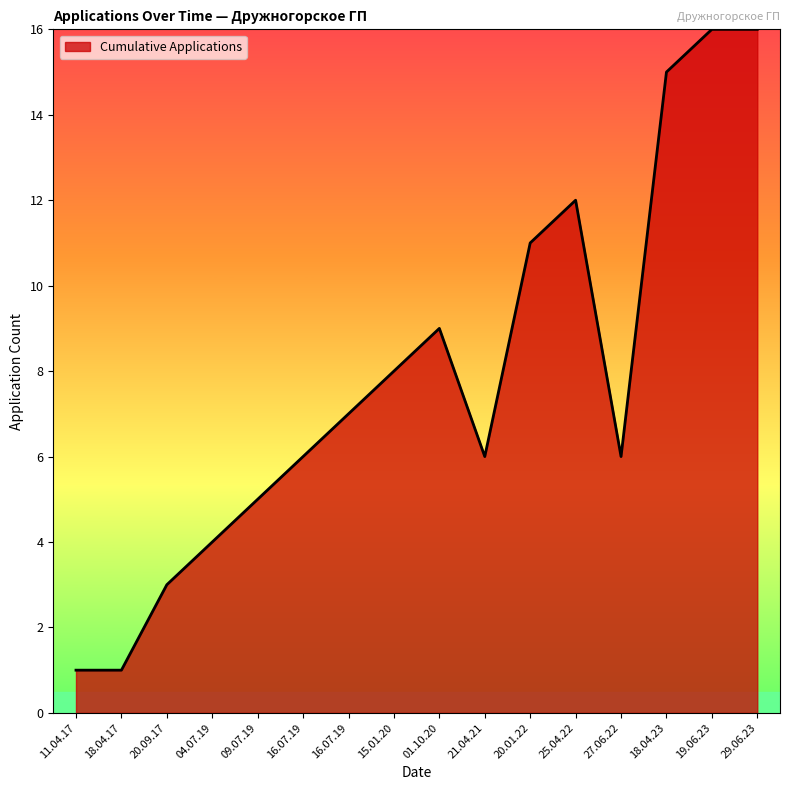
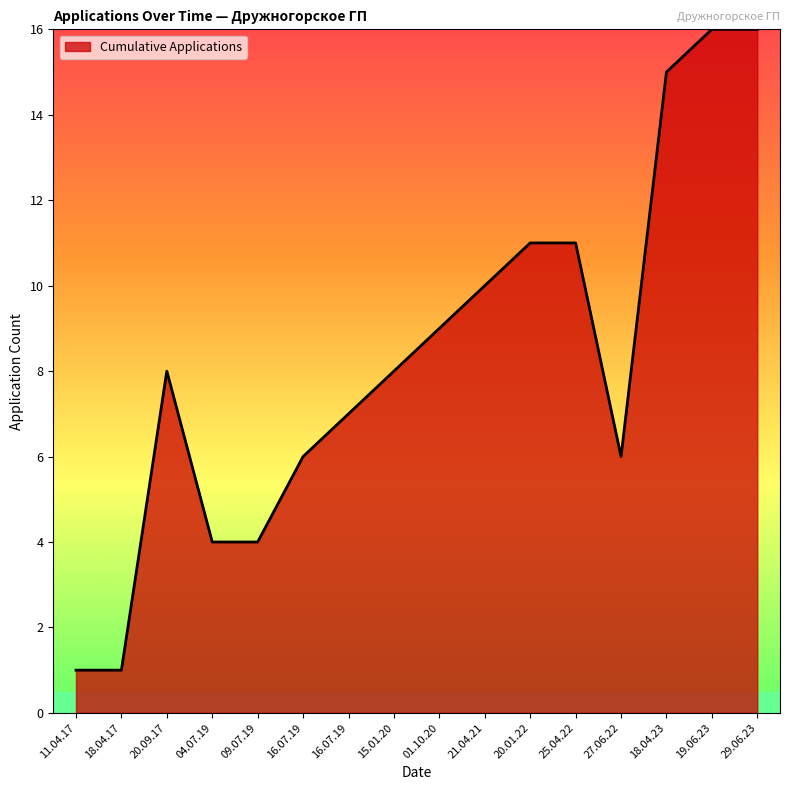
  {
    "11.04.17": 1,
    "18.04.17": 1,
-   "20.09.17": 3,
+   "20.09.17": 8,
    "04.07.19": 4,
-   "09.07.19": 5,
+   "09.07.19": 4,
    "15.01.20": 8,
    "01.10.20": 9,
-   "21.04.21": 6,
+   "21.04.21": 10,
    "20.01.22": 11,
-   "25.04.22": 12,
+   "25.04.22": 11,
    "27.06.22": 6,
    "18.04.23": 15,
    "19.06.23": 16,
    "29.06.23": 16
  }
